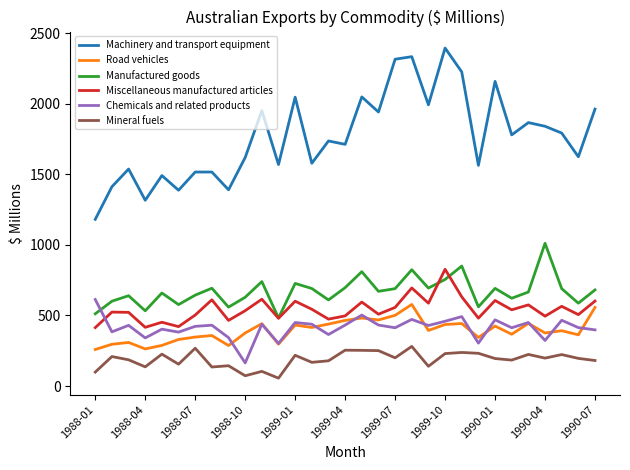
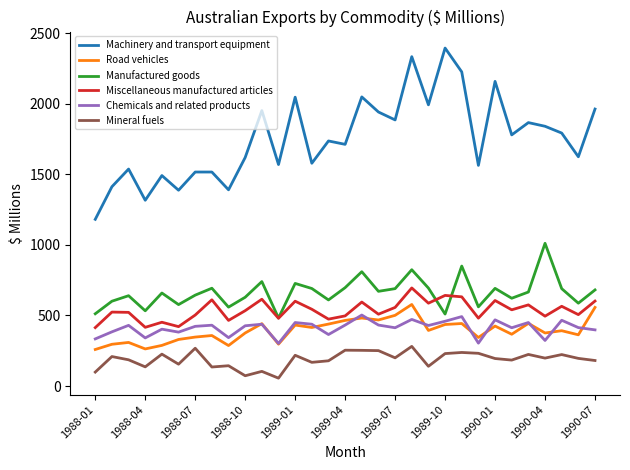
  {
    "Machinery and transport equipment": {
      "1988-01": 1180,
      "1988-04": 1320,
      "1988-07": 1520,
      "1988-10": 1620,
      "1989-01": 2050,
      "1989-04": 1710,
-     "1989-07": 2320,
+     "1989-07": 1890,
      "1989-10": 2390,
      "1990-01": 2160,
      "1990-04": 1840,
      "1990-07": 1960
    },
    "Road vehicles": {
      "1988-01": 260,
      "1988-04": 260,
      "1988-07": 350,
      "1988-10": 380,
      "1989-01": 430,
      "1989-04": 470,
      "1989-07": 500,
      "1989-10": 440,
      "1990-01": 430,
      "1990-04": 380,
      "1990-07": 560
    },
    "Manufactured goods": {
      "1988-01": 510,
      "1988-04": 530,
      "1988-07": 640,
      "1988-10": 630,
      "1989-01": 730,
      "1989-04": 700,
      "1989-07": 690,
-     "1989-10": 760,
+     "1989-10": 510,
      "1990-01": 690,
      "1990-04": 1010,
      "1990-07": 680
    },
    "Miscellaneous manufactured articles": {
      "1988-01": 410,
      "1988-04": 420,
      "1988-07": 500,
      "1988-10": 530,
      "1989-01": 600,
      "1989-04": 500,
      "1989-07": 560,
-     "1989-10": 830,
+     "1989-10": 640,
      "1990-01": 610,
      "1990-04": 500,
      "1990-07": 600
    },
    "Chemicals and related products": {
-     "1988-01": 610,
+     "1988-01": 330,
      "1988-04": 340,
      "1988-07": 420,
-     "1988-10": 160,
+     "1988-10": 430,
      "1989-01": 450,
      "1989-04": 430,
      "1989-07": 410,
      "1989-10": 460,
      "1990-01": 470,
      "1990-04": 320,
      "1990-07": 400
    },
    "Mineral fuels": {
      "1988-01": 100,
      "1988-04": 140,
      "1988-07": 270,
      "1988-10": 70,
      "1989-01": 220,
      "1989-04": 250,
      "1989-07": 200,
      "1989-10": 230,
      "1990-01": 200,
      "1990-04": 200,
      "1990-07": 180
    }
  }
